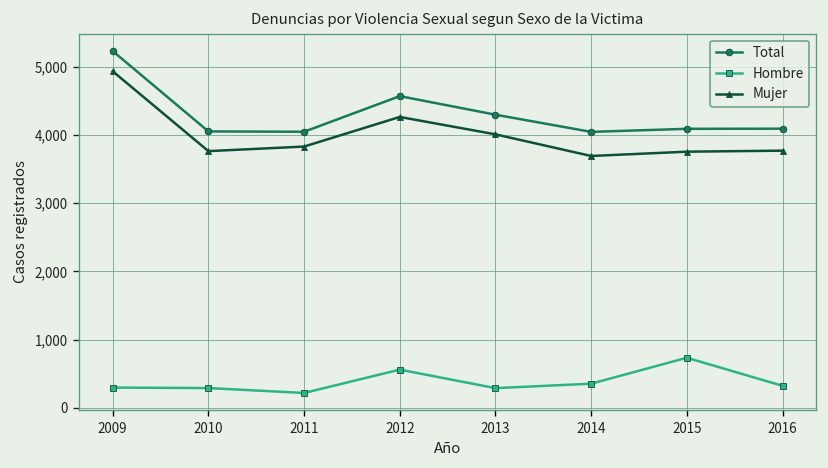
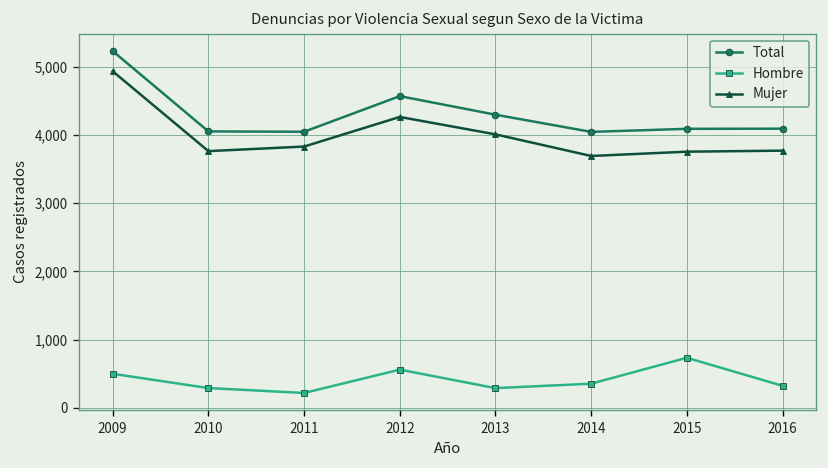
  {
    "Hombre": {
-     "2009": 300,
+     "2009": 500,
      "2010": 300,
      "2011": 200,
      "2012": 600,
      "2013": 300,
      "2014": 400,
      "2015": 700,
      "2016": 300
    }
  }
